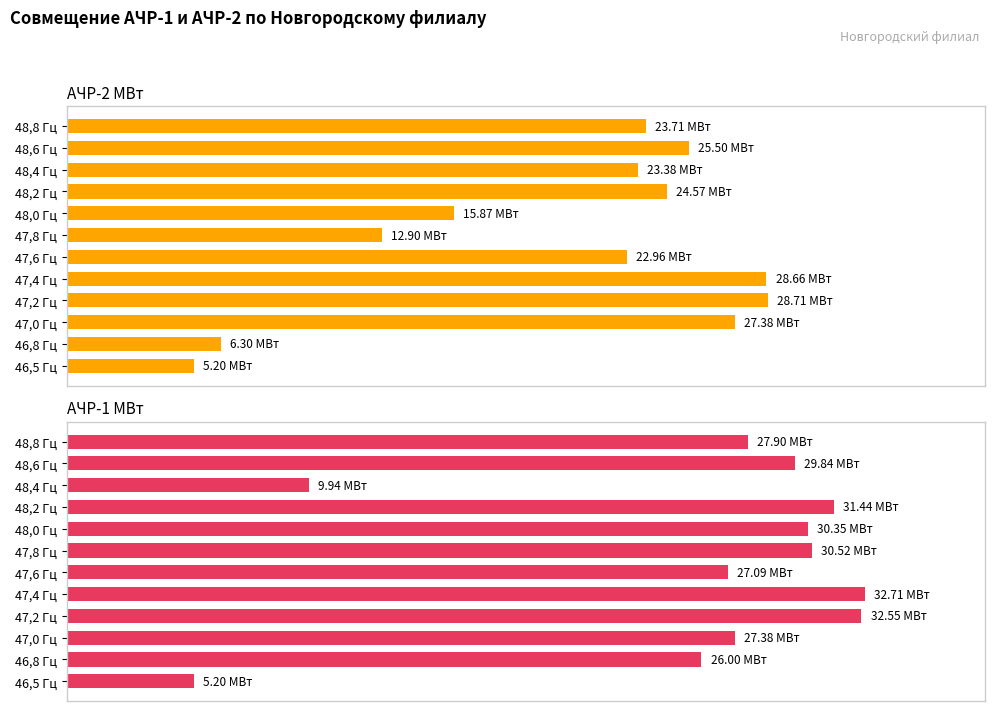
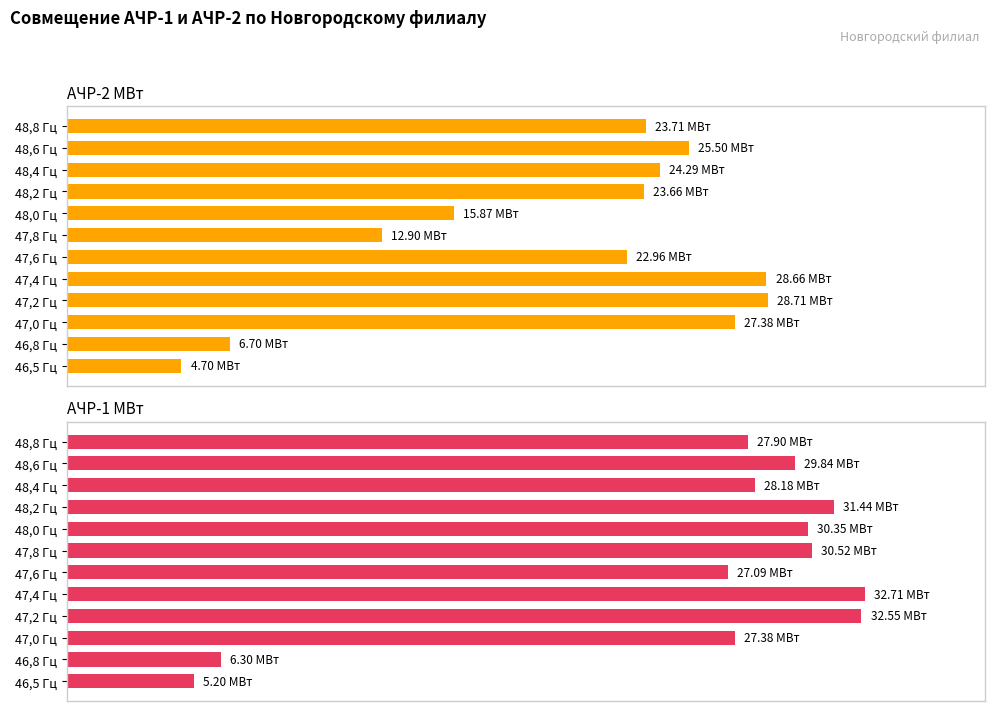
  {
    "АЧР-2 МВт": {
      "48,8 Гц": 23.71,
      "48,6 Гц": 25.50,
-     "48,4 Гц": 23.38,
-     "48,2 Гц": 24.57,
+     "48,4 Гц": 24.29,
+     "48,2 Гц": 23.66,
      "48,0 Гц": 15.87,
      "47,8 Гц": 12.90,
      "47,6 Гц": 22.96,
      "47,4 Гц": 28.66,
      "47,2 Гц": 28.71,
      "47,0 Гц": 27.38,
-     "46,8 Гц": 6.30,
-     "46,5 Гц": 5.20
+     "46,8 Гц": 6.70,
+     "46,5 Гц": 4.70
    },
    "АЧР-1 МВт": {
      "48,8 Гц": 27.90,
      "48,6 Гц": 29.84,
-     "48,4 Гц": 9.94,
+     "48,4 Гц": 28.18,
      "48,2 Гц": 31.44,
      "48,0 Гц": 30.35,
      "47,8 Гц": 30.52,
      "47,6 Гц": 27.09,
      "47,4 Гц": 32.71,
      "47,2 Гц": 32.55,
      "47,0 Гц": 27.38,
-     "46,8 Гц": 26.00,
+     "46,8 Гц": 6.30,
      "46,5 Гц": 5.20
    }
  }
